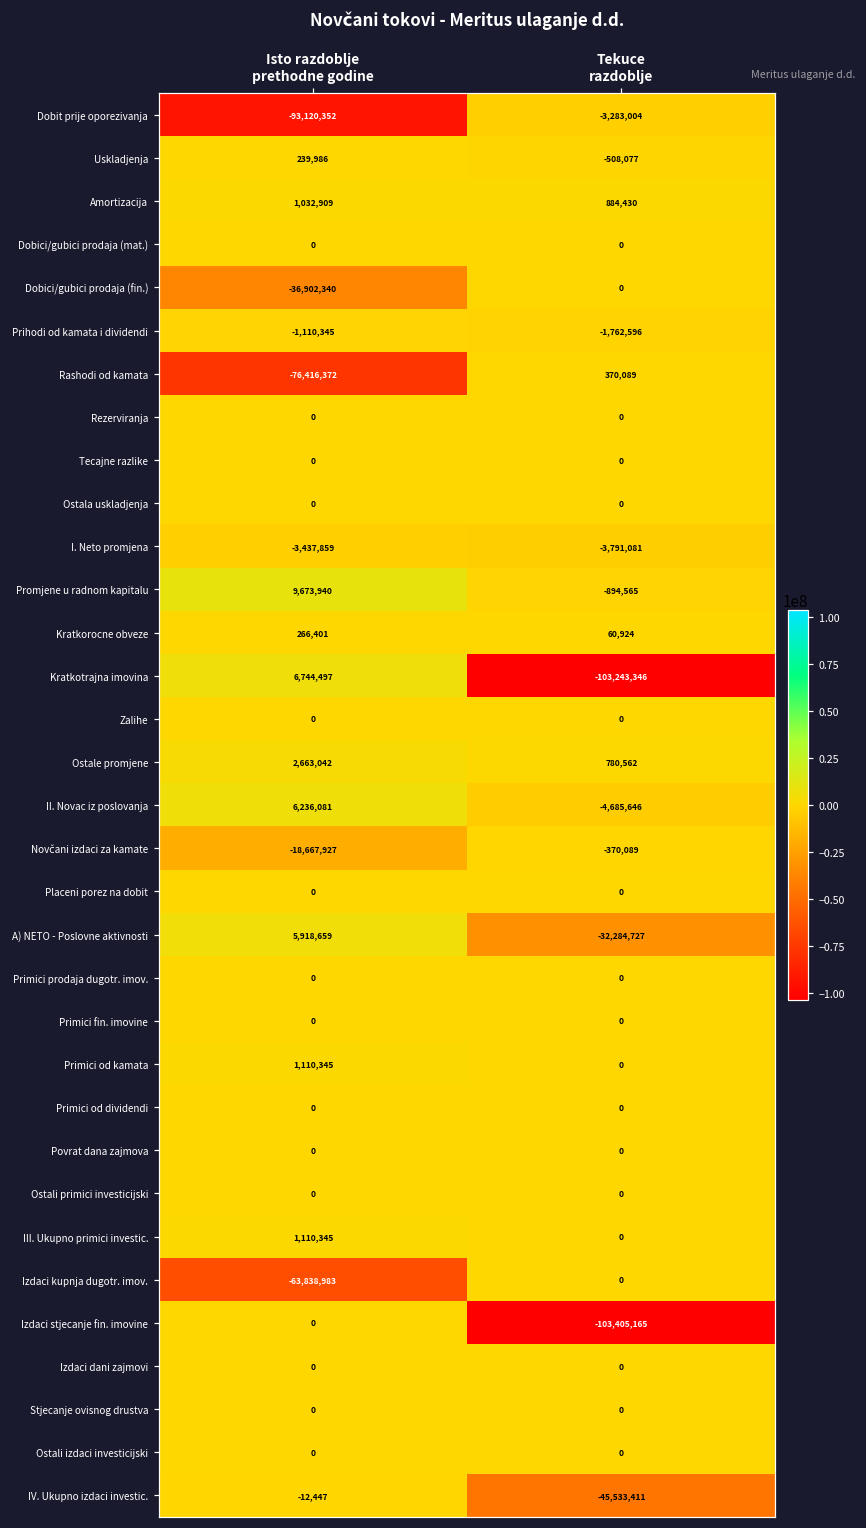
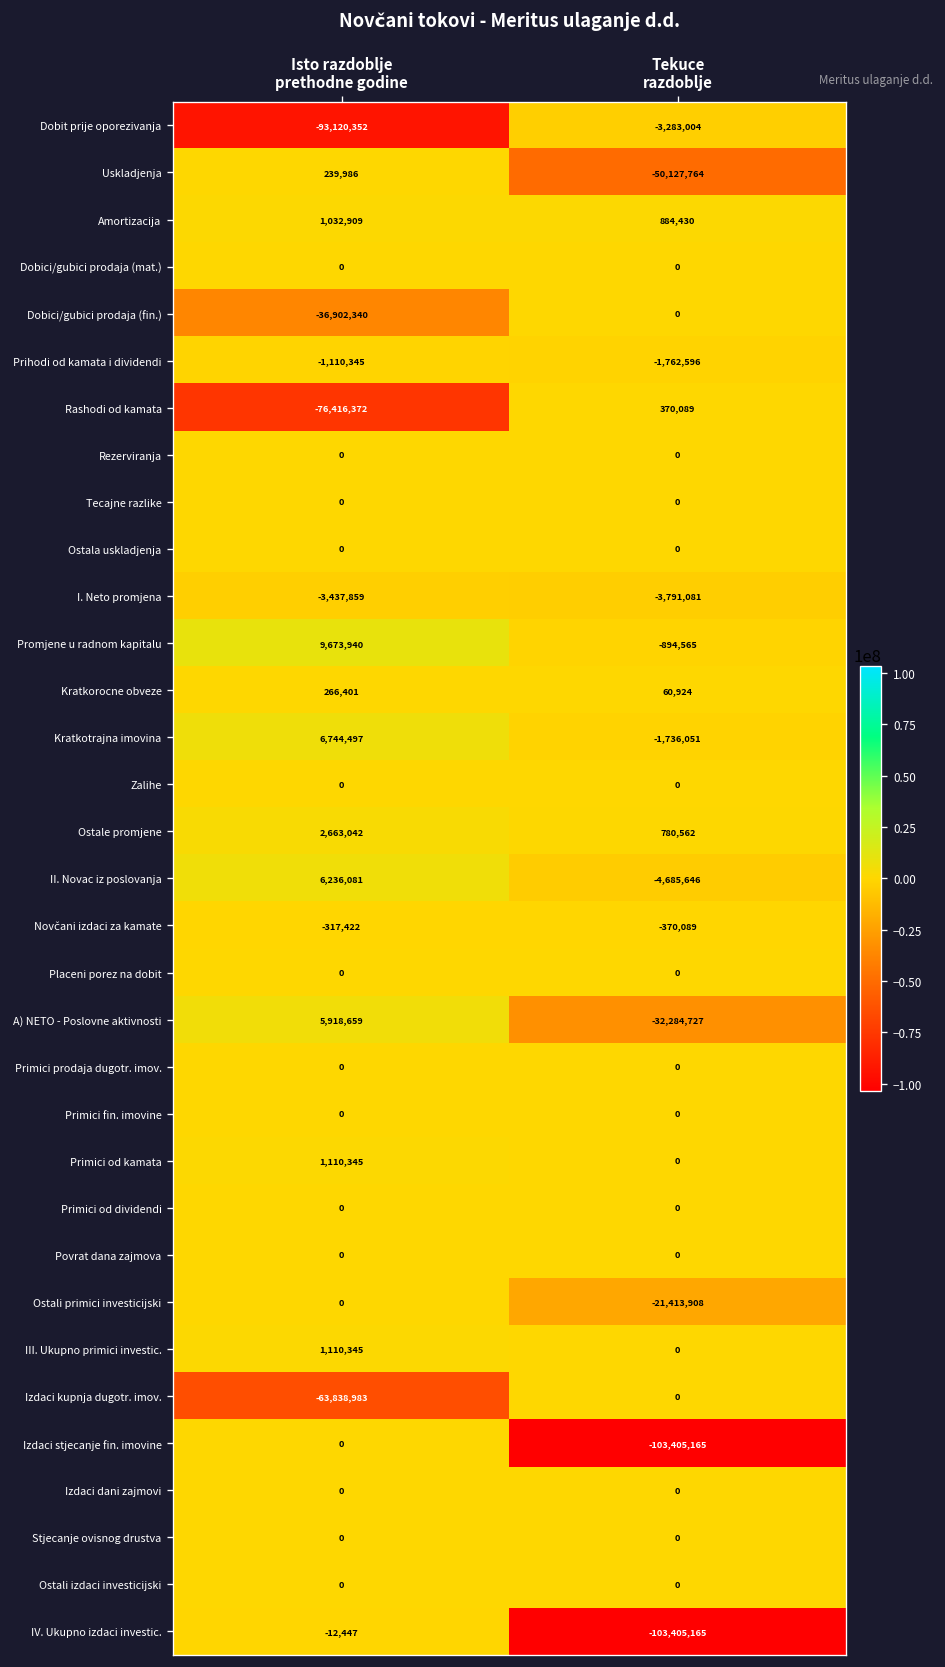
  {
    "Dobit prije oporezivanja": {
      "Isto razdoblje prethodne godine": "-93,120,352",
      "Tekuce razdoblje": "-3,283,004"
    },
    "Uskladjenja": {
      "Isto razdoblje prethodne godine": "239,986",
-     "Tekuce razdoblje": "-508,077"
+     "Tekuce razdoblje": "-50,127,764"
    },
    "Amortizacija": {
      "Isto razdoblje prethodne godine": "1,032,909",
      "Tekuce razdoblje": "884,430"
    },
    "Dobici/gubici prodaja (mat.)": {
      "Isto razdoblje prethodne godine": "0",
      "Tekuce razdoblje": "0"
    },
    "Dobici/gubici prodaja (fin.)": {
      "Isto razdoblje prethodne godine": "-36,902,340",
      "Tekuce razdoblje": "0"
    },
    "Prihodi od kamata i dividendi": {
      "Isto razdoblje prethodne godine": "-1,110,345",
      "Tekuce razdoblje": "-1,762,596"
    },
    "Rashodi od kamata": {
      "Isto razdoblje prethodne godine": "-76,416,372",
      "Tekuce razdoblje": "370,089"
    },
    "Rezerviranja": {
      "Isto razdoblje prethodne godine": "0",
      "Tekuce razdoblje": "0"
    },
    "Tecajne razlike": {
      "Isto razdoblje prethodne godine": "0",
      "Tekuce razdoblje": "0"
    },
    "Ostala uskladjenja": {
      "Isto razdoblje prethodne godine": "0",
      "Tekuce razdoblje": "0"
    },
    "I. Neto promjena": {
      "Isto razdoblje prethodne godine": "-3,437,859",
      "Tekuce razdoblje": "-3,791,081"
    },
    "Promjene u radnom kapitalu": {
      "Isto razdoblje prethodne godine": "9,673,940",
      "Tekuce razdoblje": "-894,565"
    },
    "Kratkorocne obveze": {
      "Isto razdoblje prethodne godine": "266,401",
      "Tekuce razdoblje": "60,924"
    },
    "Kratkotrajna imovina": {
      "Isto razdoblje prethodne godine": "6,744,497",
-     "Tekuce razdoblje": "-103,243,346"
+     "Tekuce razdoblje": "-1,736,051"
    },
    "Zalihe": {
      "Isto razdoblje prethodne godine": "0",
      "Tekuce razdoblje": "0"
    },
    "Ostale promjene": {
      "Isto razdoblje prethodne godine": "2,663,042",
      "Tekuce razdoblje": "780,562"
    },
    "II. Novac iz poslovanja": {
      "Isto razdoblje prethodne godine": "6,236,081",
      "Tekuce razdoblje": "-4,685,646"
    },
    "Novčani izdaci za kamate": {
-     "Isto razdoblje prethodne godine": "-18,667,927",
+     "Isto razdoblje prethodne godine": "-317,422",
      "Tekuce razdoblje": "-370,089"
    },
    "Placeni porez na dobit": {
      "Isto razdoblje prethodne godine": "0",
      "Tekuce razdoblje": "0"
    },
    "A) NETO - Poslovne aktivnosti": {
      "Isto razdoblje prethodne godine": "5,918,659",
      "Tekuce razdoblje": "-32,284,727"
    },
    "Primici prodaja dugotr. imov.": {
      "Isto razdoblje prethodne godine": "0",
      "Tekuce razdoblje": "0"
    },
    "Primici fin. imovine": {
      "Isto razdoblje prethodne godine": "0",
      "Tekuce razdoblje": "0"
    },
    "Primici od kamata": {
      "Isto razdoblje prethodne godine": "1,110,345",
      "Tekuce razdoblje": "0"
    },
    "Primici od dividendi": {
      "Isto razdoblje prethodne godine": "0",
      "Tekuce razdoblje": "0"
    },
    "Povrat dana zajmova": {
      "Isto razdoblje prethodne godine": "0",
      "Tekuce razdoblje": "0"
    },
    "Ostali primici investicijski": {
      "Isto razdoblje prethodne godine": "0",
-     "Tekuce razdoblje": "0"
+     "Tekuce razdoblje": "-21,413,908"
    },
    "III. Ukupno primici investic.": {
      "Isto razdoblje prethodne godine": "1,110,345",
      "Tekuce razdoblje": "0"
    },
    "Izdaci kupnja dugotr. imov.": {
      "Isto razdoblje prethodne godine": "-63,838,983",
      "Tekuce razdoblje": "0"
    },
    "Izdaci stjecanje fin. imovine": {
      "Isto razdoblje prethodne godine": "0",
      "Tekuce razdoblje": "-103,405,165"
    },
    "Izdaci dani zajmovi": {
      "Isto razdoblje prethodne godine": "0",
      "Tekuce razdoblje": "0"
    },
    "Stjecanje ovisnog drustva": {
      "Isto razdoblje prethodne godine": "0",
      "Tekuce razdoblje": "0"
    },
    "Ostali izdaci investicijski": {
      "Isto razdoblje prethodne godine": "0",
      "Tekuce razdoblje": "0"
    },
    "IV. Ukupno izdaci investic.": {
      "Isto razdoblje prethodne godine": "-12,447",
-     "Tekuce razdoblje": "-45,533,411"
+     "Tekuce razdoblje": "-103,405,165"
    }
  }
